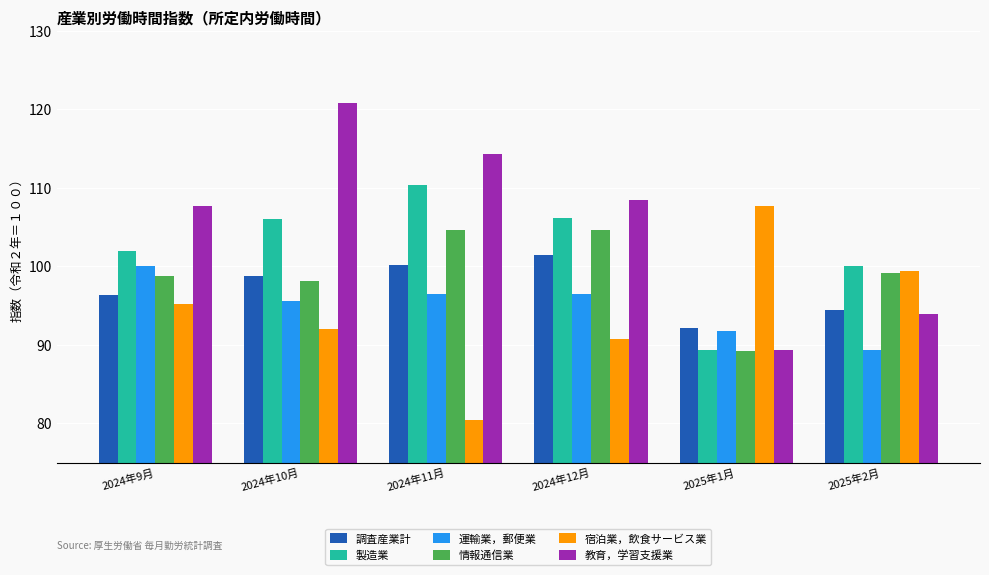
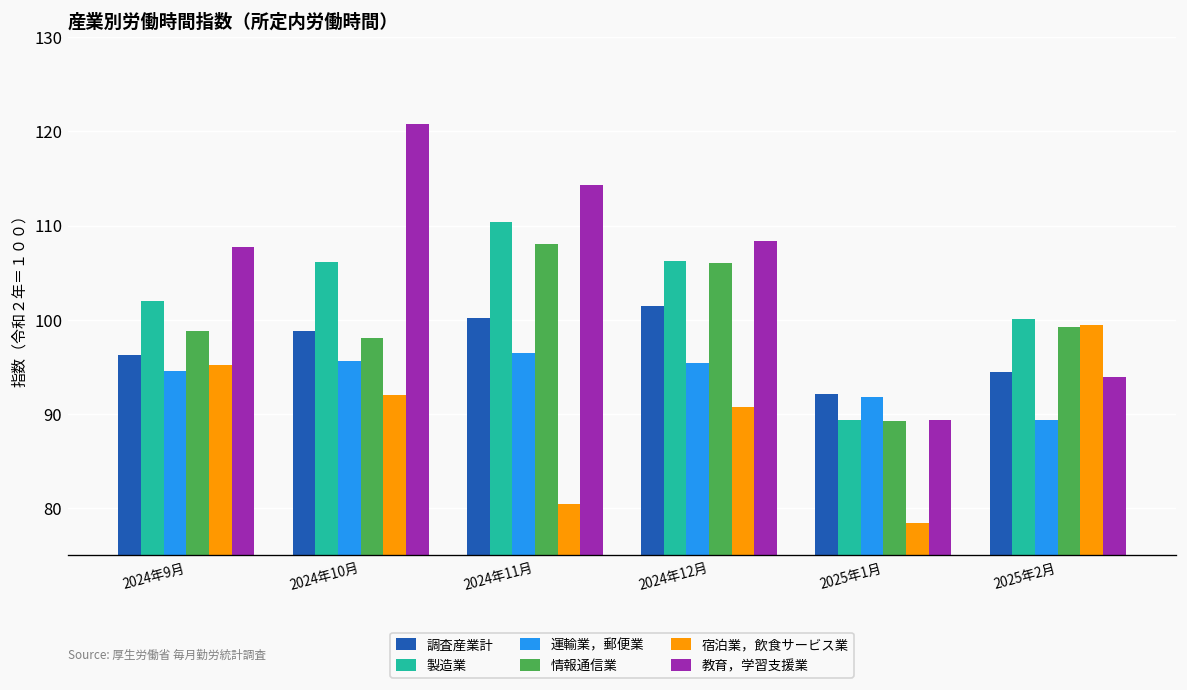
  {
    "調査産業計": {
      "2024年9月": 96,
      "2024年10月": 99,
      "2024年11月": 100,
      "2024年12月": 102,
      "2025年1月": 92,
      "2025年2月": 95
    },
    "製造業": {
      "2024年9月": 102,
      "2024年10月": 106,
      "2024年11月": 110,
      "2024年12月": 106,
      "2025年1月": 89,
      "2025年2月": 100
    },
    "運輸業，郵便業": {
-     "2024年9月": 100,
+     "2024年9月": 95,
      "2024年10月": 96,
      "2024年11月": 97,
-     "2024年12月": 97,
+     "2024年12月": 95,
      "2025年1月": 92,
      "2025年2月": 89
    },
    "情報通信業": {
      "2024年9月": 99,
      "2024年10月": 98,
-     "2024年11月": 105,
-     "2024年12月": 105,
+     "2024年11月": 108,
+     "2024年12月": 106,
      "2025年1月": 89,
      "2025年2月": 99
    },
    "宿泊業，飲食サービス業": {
      "2024年9月": 95,
      "2024年10月": 92,
      "2024年11月": 80,
      "2024年12月": 91,
-     "2025年1月": 108,
+     "2025年1月": 78,
      "2025年2月": 99
    },
    "教育，学習支援業": {
      "2024年9月": 108,
      "2024年10月": 121,
      "2024年11月": 114,
      "2024年12月": 108,
      "2025年1月": 89,
      "2025年2月": 94
    }
  }
